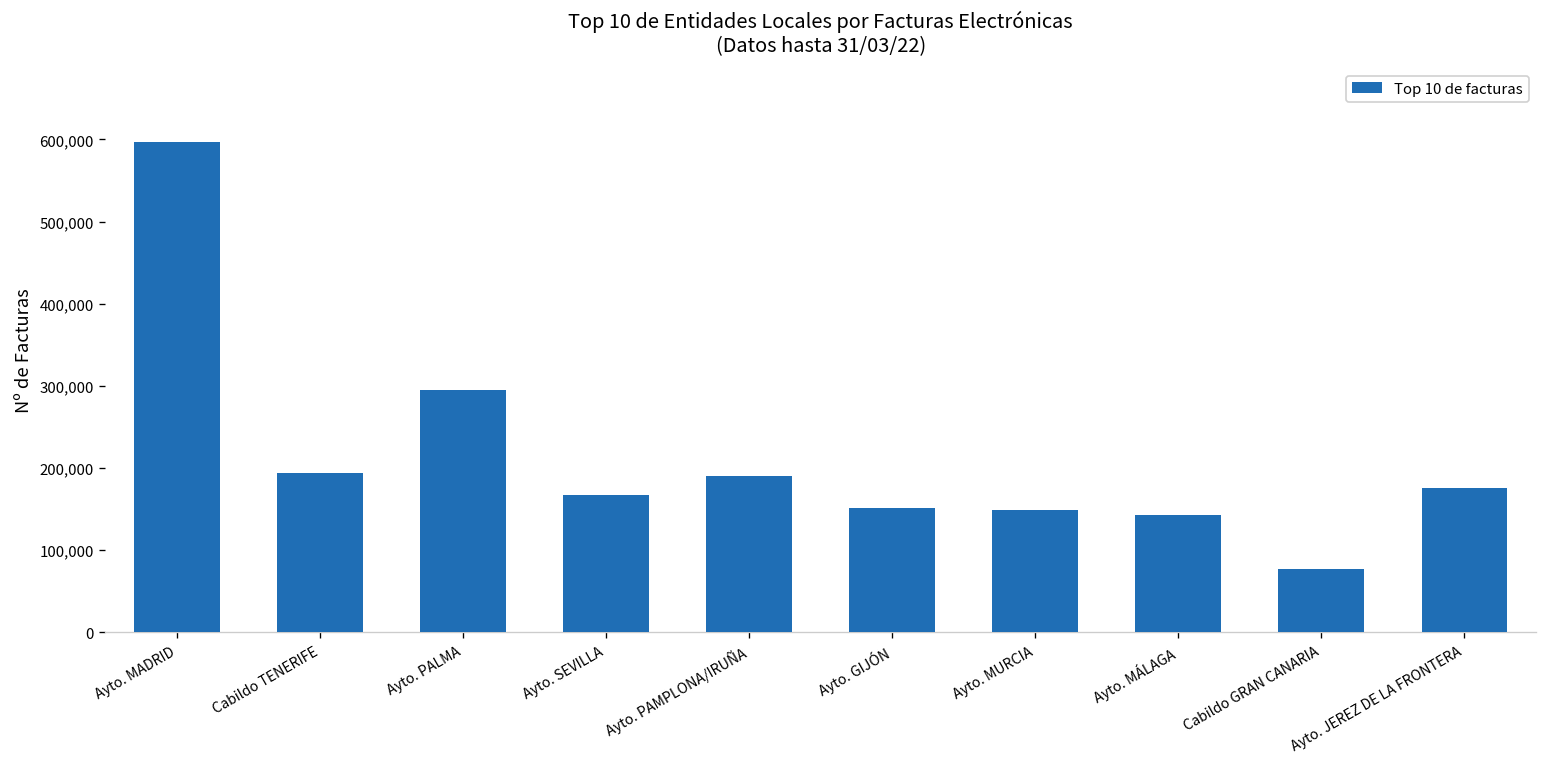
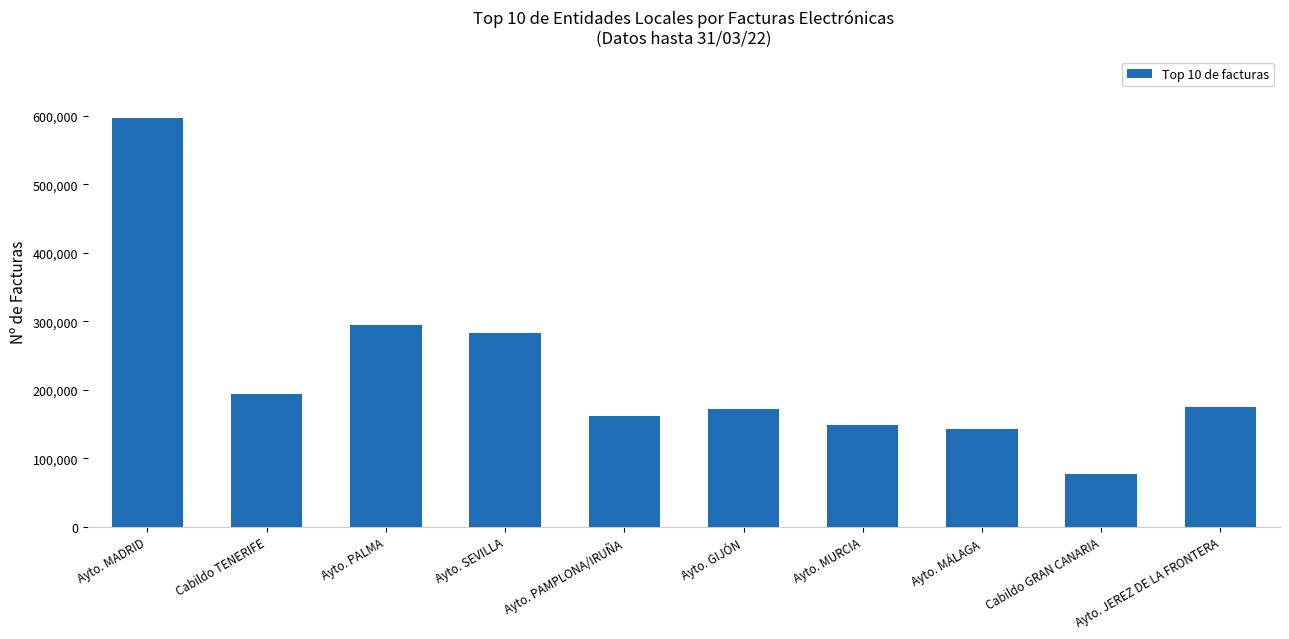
  {
    "Ayto. MADRID": "600,000",
    "Cabildo TENERIFE": "190,000",
    "Ayto. PALMA": "290,000",
-   "Ayto. SEVILLA": "170,000",
-   "Ayto. PAMPLONA/IRUÑA": "190,000",
-   "Ayto. GIJÓN": "150,000",
+   "Ayto. SEVILLA": "280,000",
+   "Ayto. PAMPLONA/IRUÑA": "160,000",
+   "Ayto. GIJÓN": "170,000",
    "Ayto. MURCIA": "150,000",
    "Ayto. MÁLAGA": "140,000",
    "Cabildo GRAN CANARIA": "80,000",
    "Ayto. JEREZ DE LA FRONTERA": "180,000"
  }
